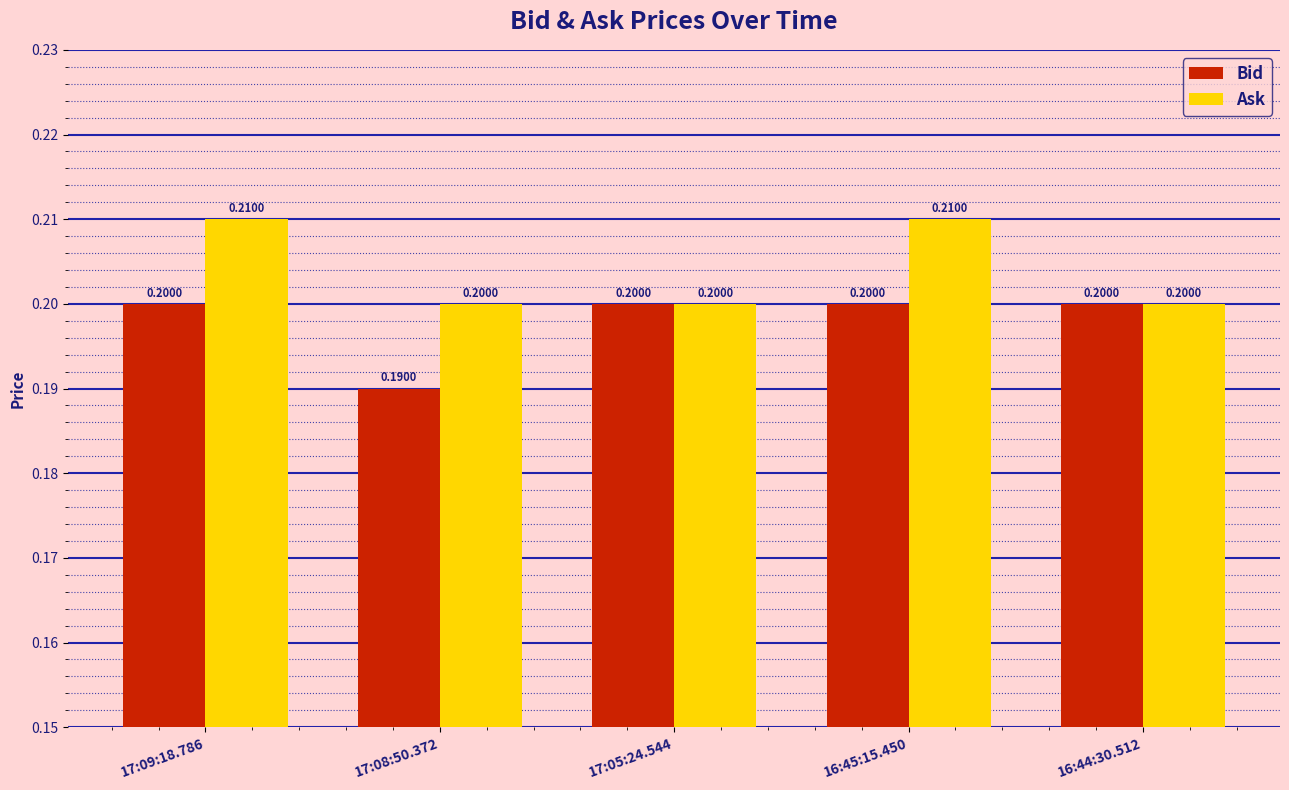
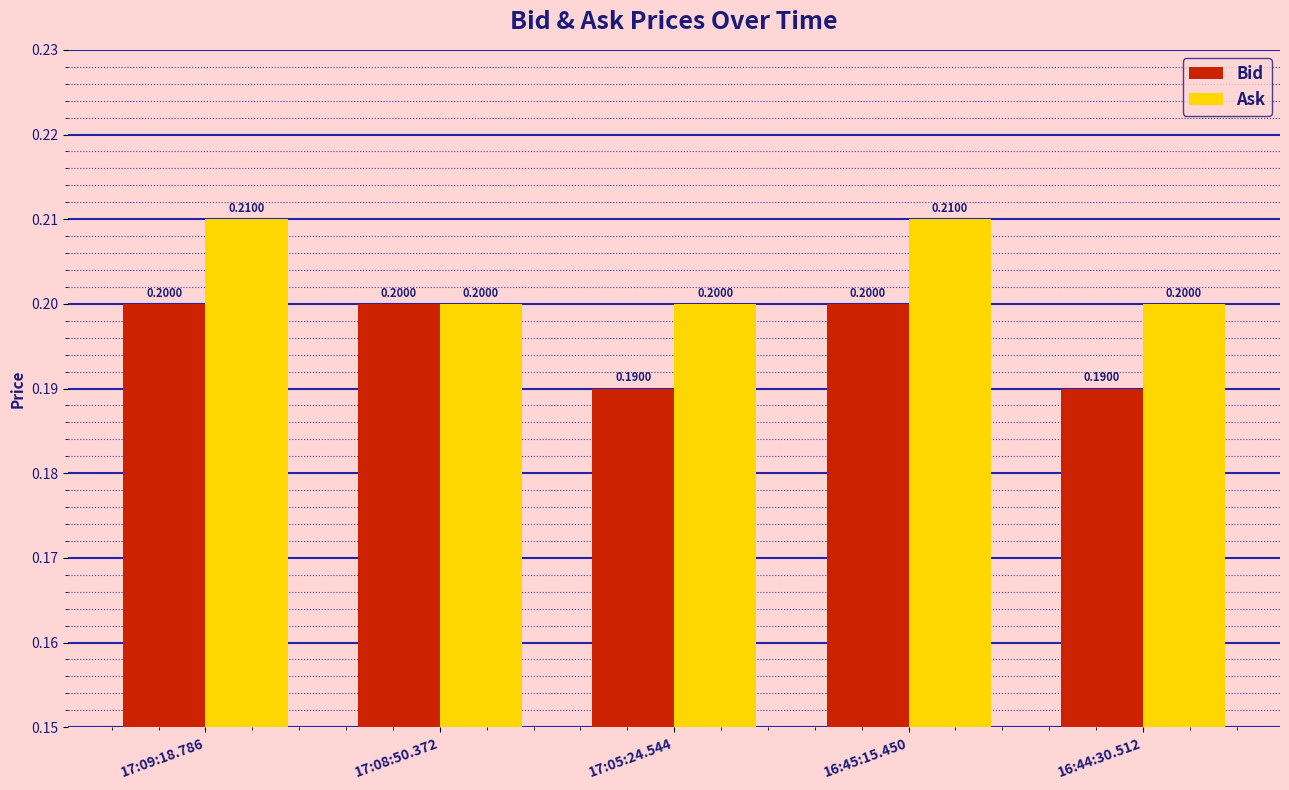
  {
    "Bid": {
      "17:09:18.786": 0.2000,
-     "17:08:50.372": 0.1900,
-     "17:05:24.544": 0.2000,
+     "17:08:50.372": 0.2000,
+     "17:05:24.544": 0.1900,
      "16:45:15.450": 0.2000,
-     "16:44:30.512": 0.2000
+     "16:44:30.512": 0.1900
    },
    "Ask": {
      "17:09:18.786": 0.2100,
      "17:08:50.372": 0.2000,
      "17:05:24.544": 0.2000,
      "16:45:15.450": 0.2100,
      "16:44:30.512": 0.2000
    }
  }
